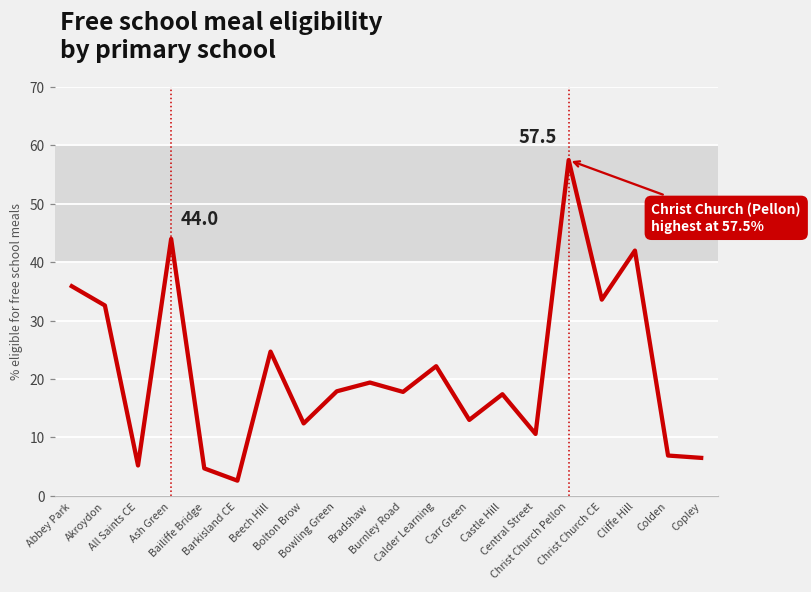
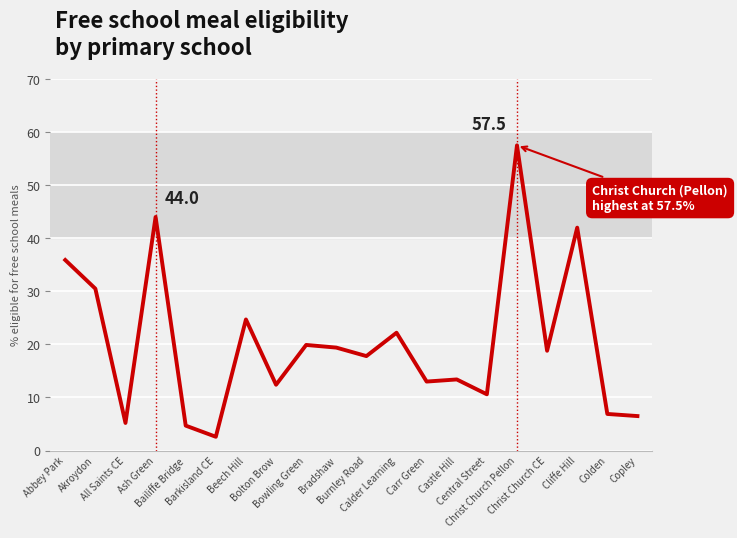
  {
    "Abbey Park": 36,
-   "Akroydon": 33,
+   "Akroydon": 31,
    "All Saints CE": 5,
    "Bailiffe Bridge": 5,
    "Barkisland CE": 3,
    "Beech Hill": 25,
    "Bolton Brow": 12,
-   "Bowling Green": 18,
+   "Bowling Green": 20,
    "Bradshaw": 19,
    "Burnley Road": 18,
    "Calder Learning": 22,
    "Carr Green": 13,
-   "Castle Hill": 17,
+   "Castle Hill": 13,
    "Central Street": 11,
-   "Christ Church CE": 34,
+   "Christ Church CE": 19,
    "Cliffe Hill": 42,
    "Colden": 7,
    "Copley": 7
  }
